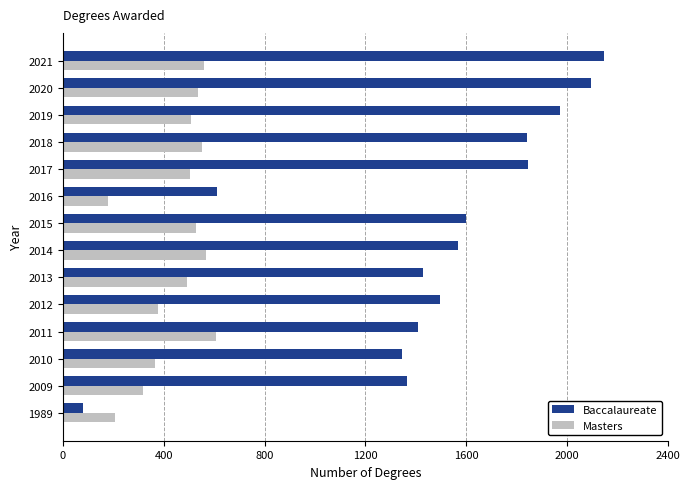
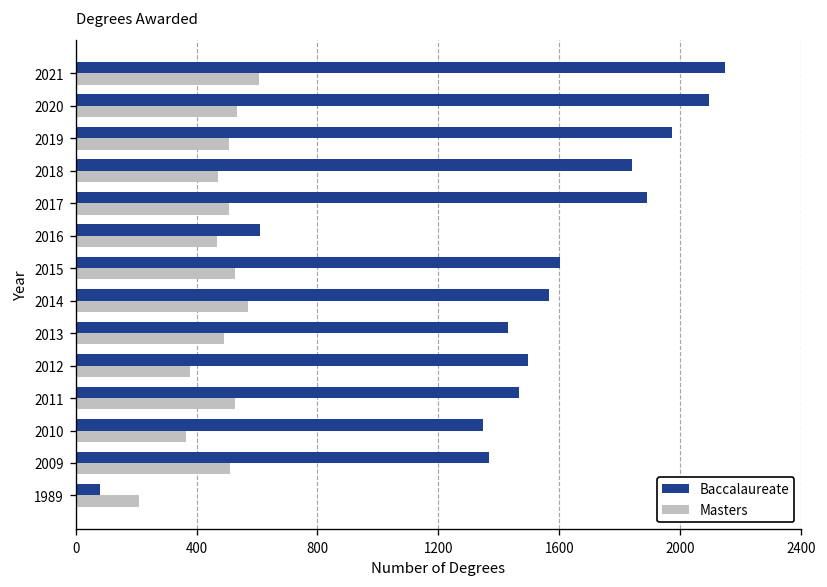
  {
    "Baccalaureate": {
      "2021": 2150,
      "2020": 2100,
      "2019": 1970,
      "2018": 1840,
-     "2017": 1850,
+     "2017": 1890,
      "2016": 610,
      "2015": 1600,
      "2014": 1570,
      "2013": 1430,
      "2012": 1500,
-     "2011": 1410,
+     "2011": 1470,
      "2010": 1350,
      "2009": 1370,
      "1989": 80
    },
    "Masters": {
-     "2021": 560,
+     "2021": 610,
      "2020": 530,
      "2019": 510,
-     "2018": 550,
+     "2018": 470,
      "2017": 510,
-     "2016": 180,
+     "2016": 470,
      "2015": 530,
      "2014": 570,
      "2013": 490,
      "2012": 380,
-     "2011": 610,
+     "2011": 530,
      "2010": 370,
-     "2009": 320,
+     "2009": 510,
      "1989": 210
    }
  }
